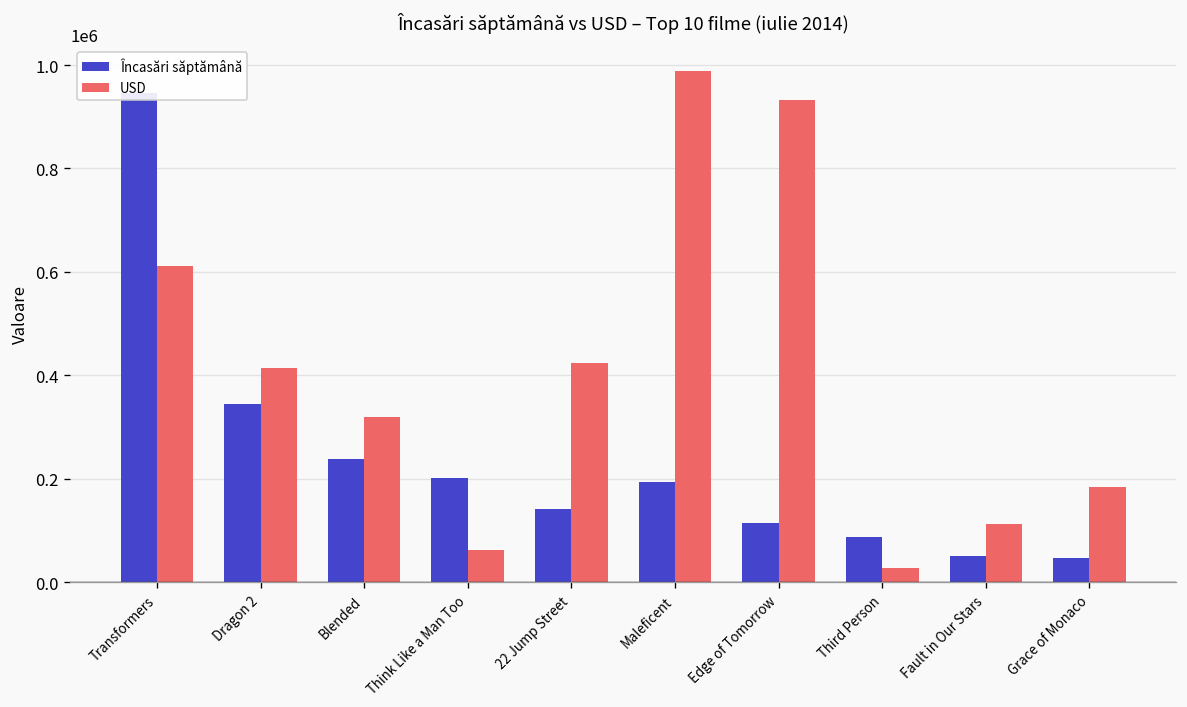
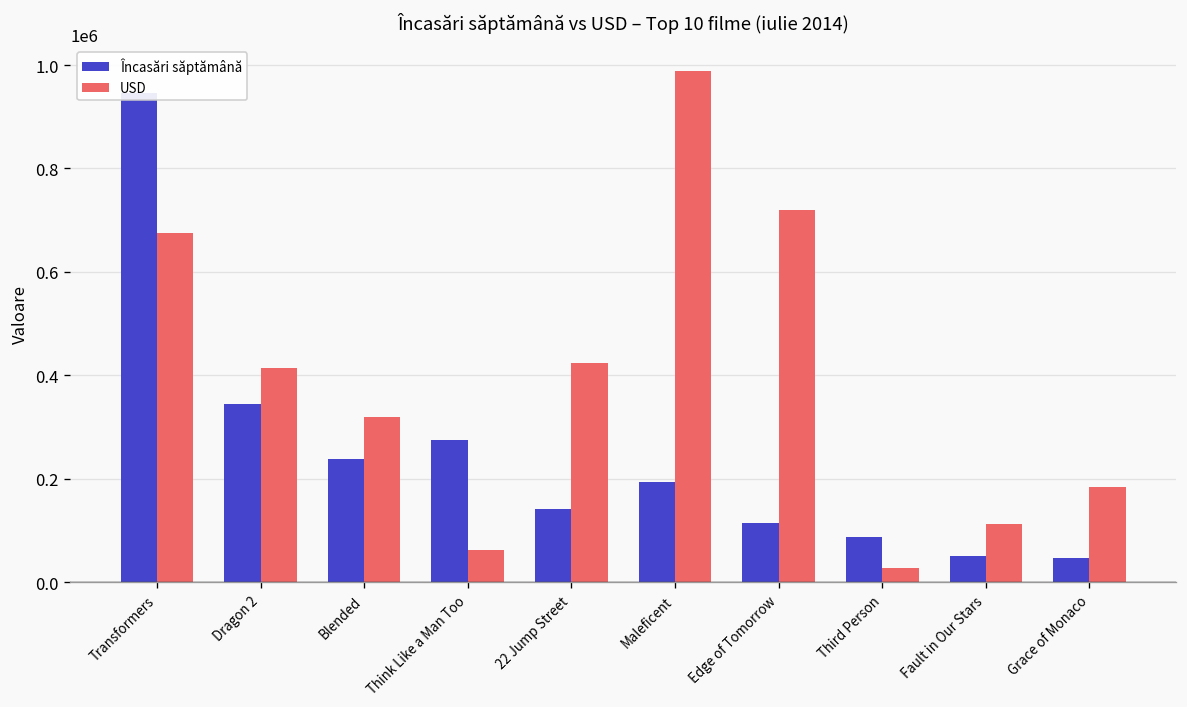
  {
    "Încasări săptămână": {
      "Dragon 2": 340000,
      "Blended": 240000,
-     "Think Like a Man Too": 200000,
+     "Think Like a Man Too": 270000,
      "22 Jump Street": 140000,
      "Maleficent": 190000,
      "Edge of Tomorrow": 110000,
      "Third Person": 90000,
      "Fault in Our Stars": 50000,
      "Grace of Monaco": 50000
    },
    "USD": {
-     "Transformers": 610000,
+     "Transformers": 680000,
      "Dragon 2": 410000,
      "Blended": 320000,
      "Think Like a Man Too": 60000,
      "22 Jump Street": 420000,
      "Maleficent": 990000,
-     "Edge of Tomorrow": 930000,
+     "Edge of Tomorrow": 720000,
      "Third Person": 30000,
      "Fault in Our Stars": 110000,
      "Grace of Monaco": 180000
    }
  }
